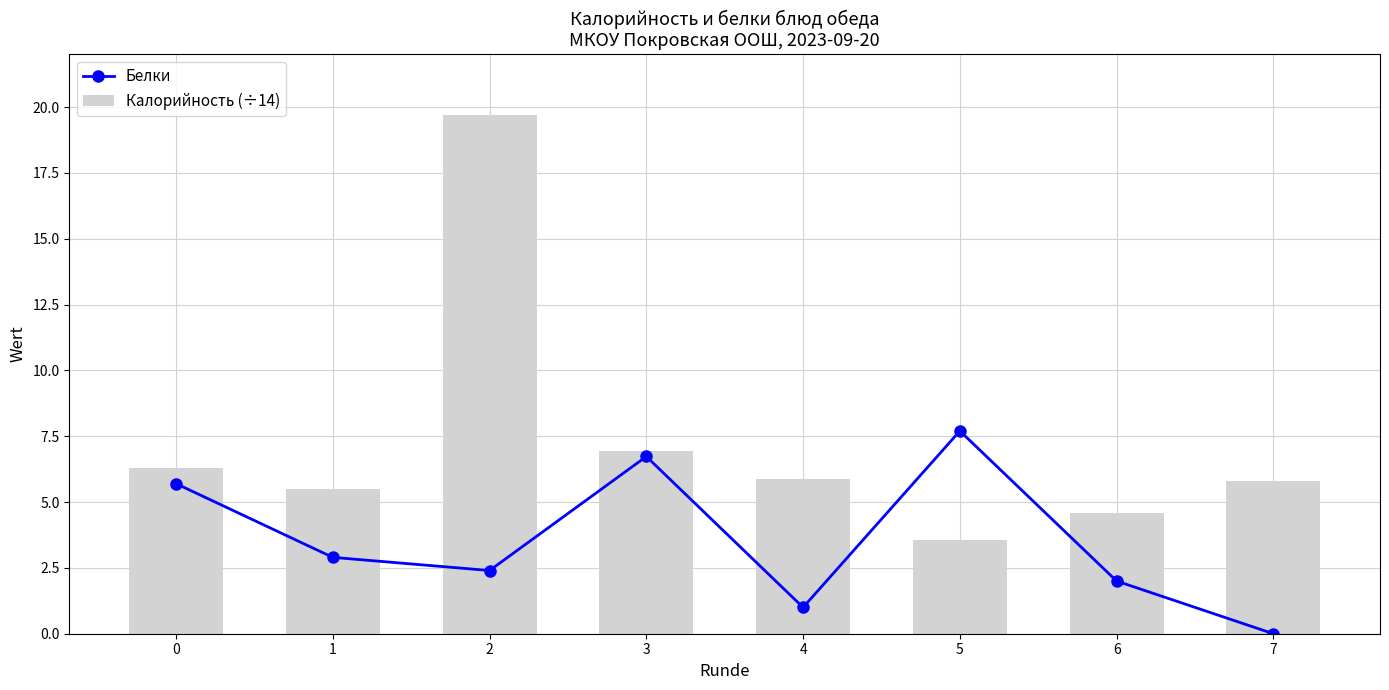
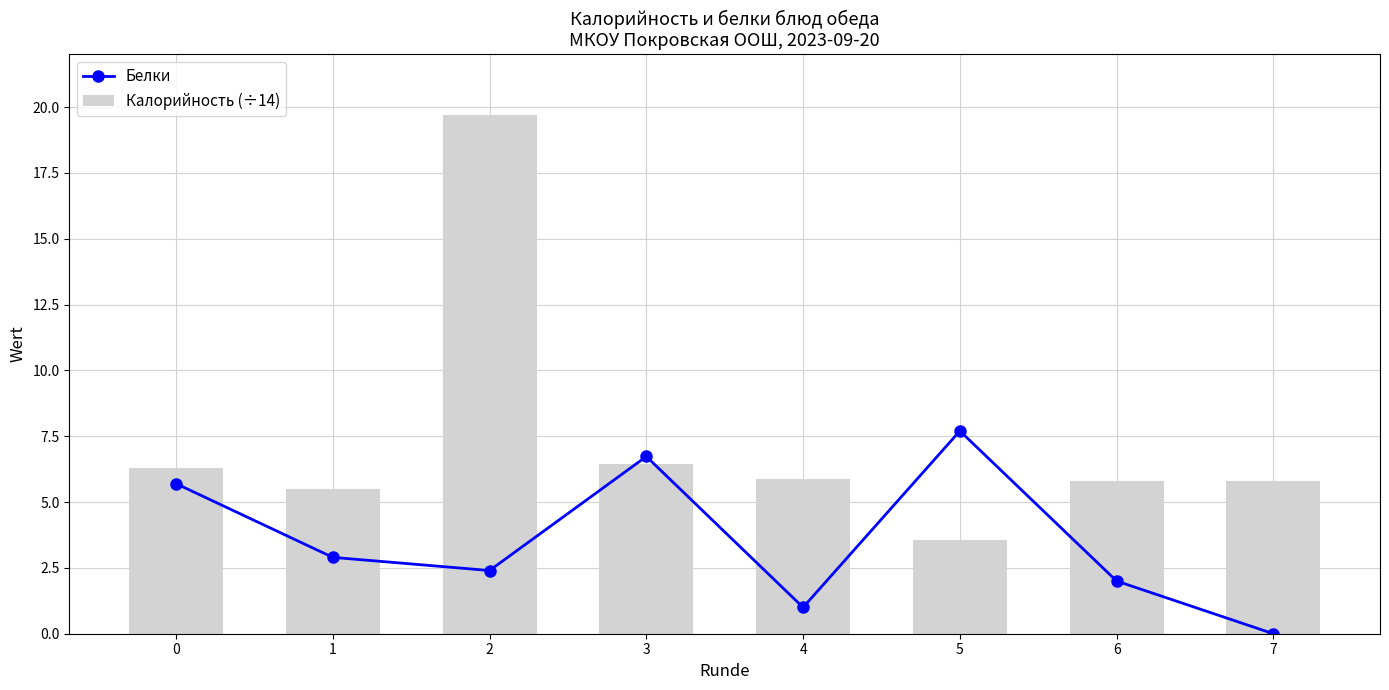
  {
    "Белки": {
      "0": 5.7,
      "1": 2.9,
      "2": 2.4,
      "3": 6.7,
      "4": 1.0,
      "5": 7.7,
      "6": 2.0,
      "7": 0.0
    },
    "Калорийность (÷14)": {
      "0": 6.3,
      "1": 5.5,
      "2": 19.7,
-     "3": 6.9,
+     "3": 6.4,
      "4": 5.9,
      "5": 3.6,
-     "6": 4.6,
+     "6": 5.8,
      "7": 5.8
    }
  }
